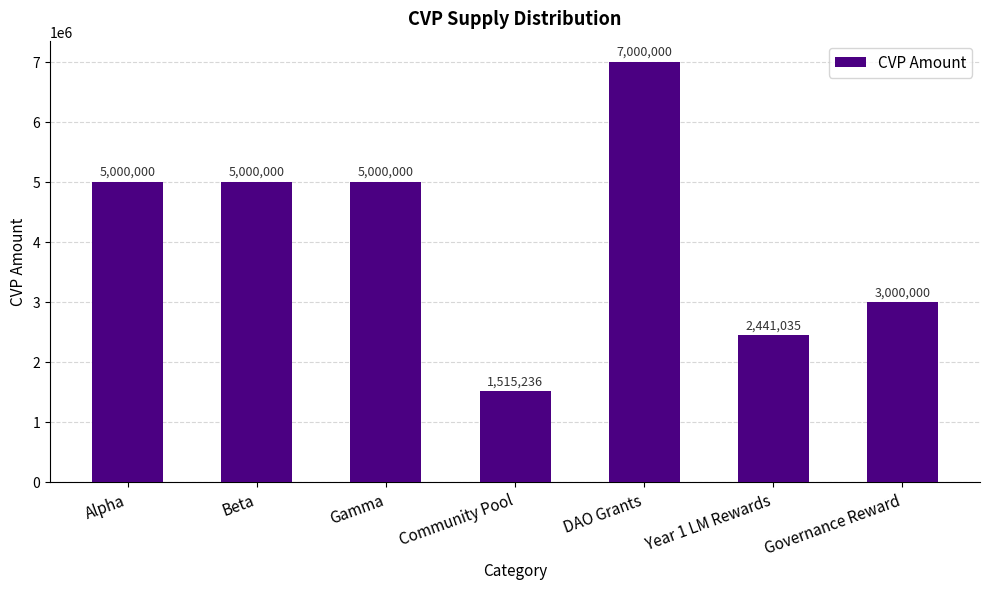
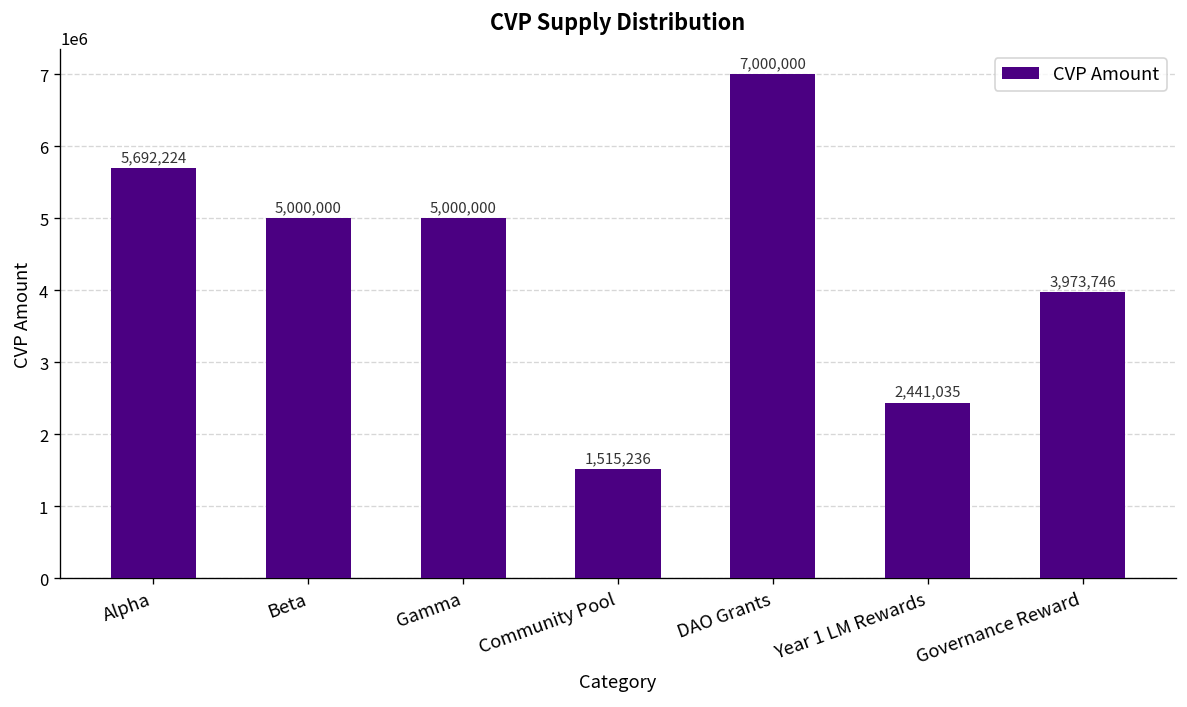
  {
-   "Alpha": "5,000,000",
+   "Alpha": "5,692,224",
    "Beta": "5,000,000",
    "Gamma": "5,000,000",
    "Community Pool": "1,515,236",
    "DAO Grants": "7,000,000",
    "Year 1 LM Rewards": "2,441,035",
-   "Governance Reward": "3,000,000"
+   "Governance Reward": "3,973,746"
  }
